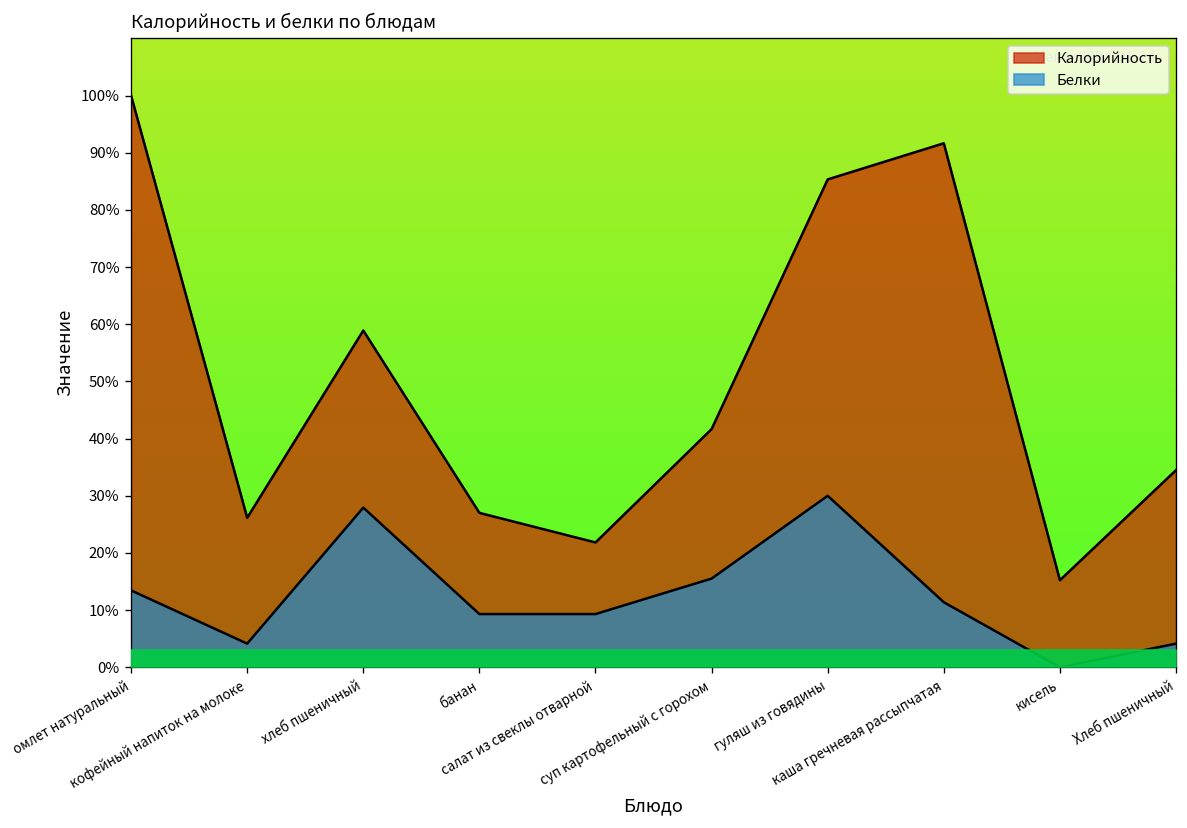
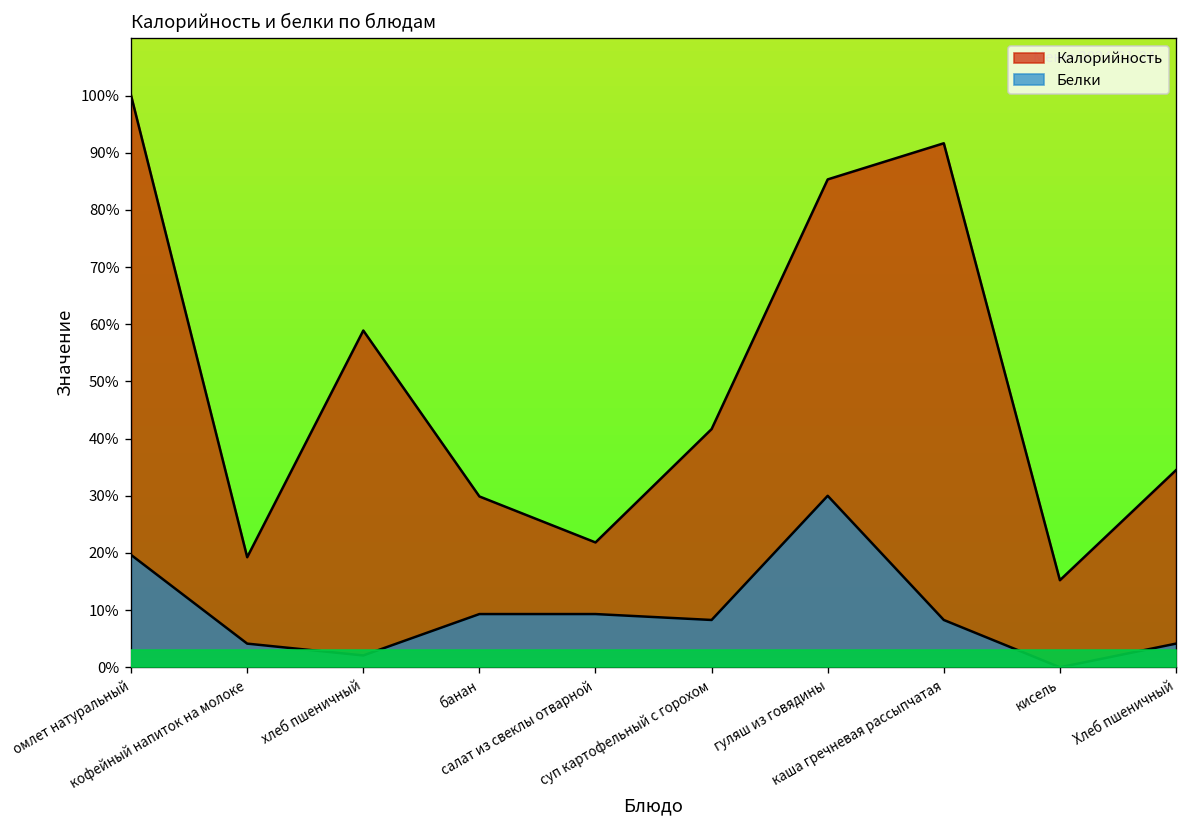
  {
    "Калорийность": {
      "омлет натуральный": "100%",
-     "кофейный напиток на молоке": "26%",
+     "кофейный напиток на молоке": "19%",
      "хлеб пшеничный": "59%",
-     "банан": "27%",
+     "банан": "30%",
      "салат из свеклы отварной": "22%",
      "суп картофельный с горохом": "42%",
      "гуляш из говядины": "85%",
      "каша гречневая рассыпчатая": "92%",
      "кисель": "15%",
      "Хлеб пшеничный": "34%"
    },
    "Белки": {
-     "омлет натуральный": "13%",
+     "омлет натуральный": "20%",
      "кофейный напиток на молоке": "4%",
-     "хлеб пшеничный": "28%",
+     "хлеб пшеничный": "2%",
      "банан": "9%",
      "салат из свеклы отварной": "9%",
-     "суп картофельный с горохом": "16%",
+     "суп картофельный с горохом": "8%",
      "гуляш из говядины": "30%",
-     "каша гречневая рассыпчатая": "11%",
+     "каша гречневая рассыпчатая": "8%",
      "кисель": "0%",
      "Хлеб пшеничный": "4%"
    }
  }
